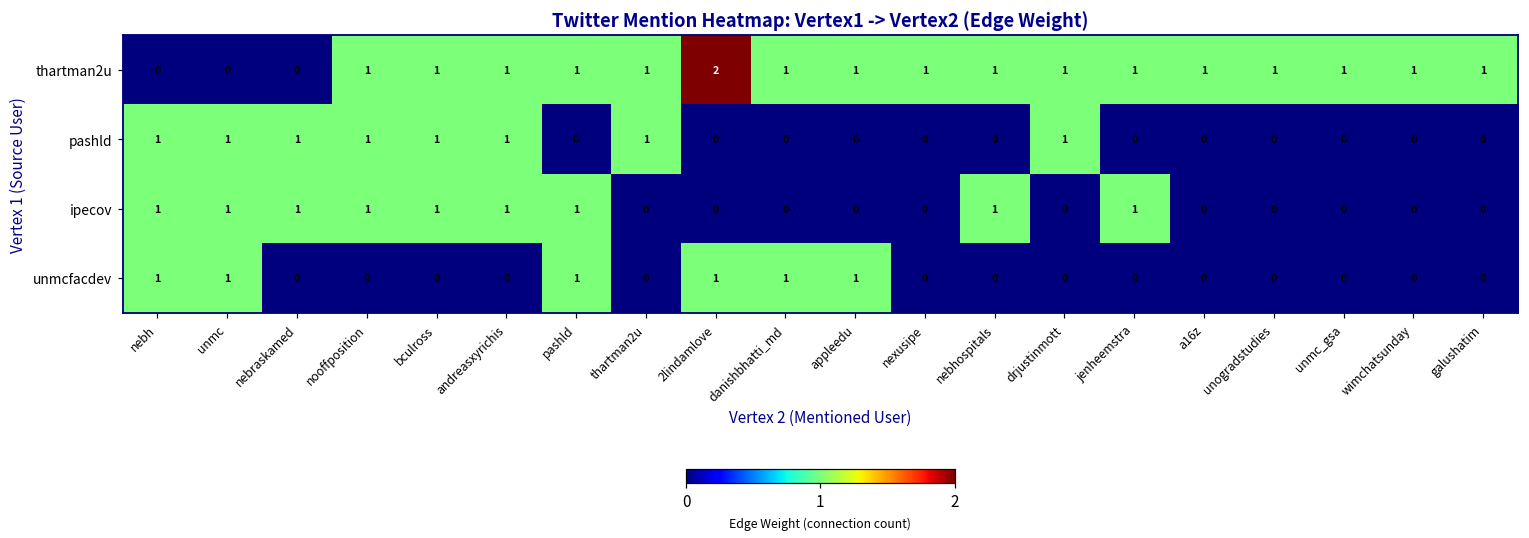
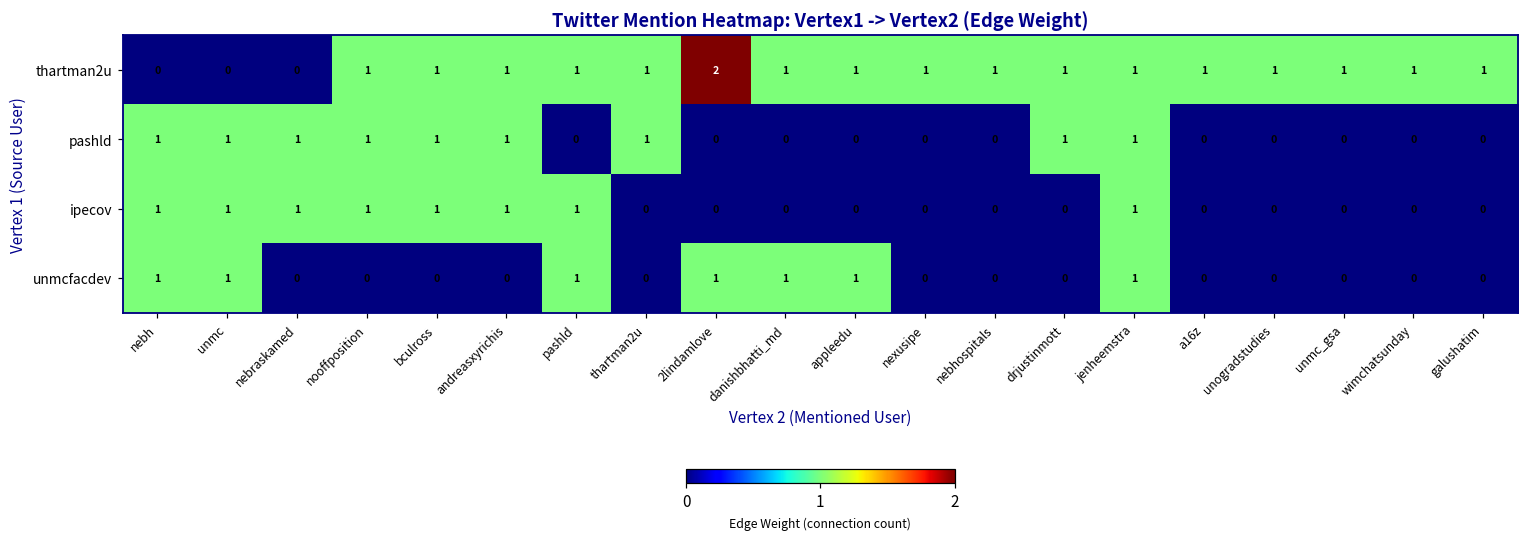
  {
    "thartman2u": {
      "nebh": 0,
      "unmc": 0,
      "nebraskamed": 0,
      "nooffposition": 1,
      "bculross": 1,
      "andreasxyrichis": 1,
      "pashld": 1,
      "thartman2u": 1,
      "2lindamlove": 2,
      "danishbhatti_md": 1,
      "appleedu": 1,
      "nexusipe": 1,
      "nebhospitals": 1,
      "drjustinmott": 1,
      "jenheemstra": 1,
      "a16z": 1,
      "unogradstudies": 1,
      "unmc_gsa": 1,
      "wimchatsunday": 1,
      "galushatim": 1
    },
    "pashld": {
      "nebh": 1,
      "unmc": 1,
      "nebraskamed": 1,
      "nooffposition": 1,
      "bculross": 1,
      "andreasxyrichis": 1,
      "pashld": 0,
      "thartman2u": 1,
      "2lindamlove": 0,
      "danishbhatti_md": 0,
      "appleedu": 0,
      "nexusipe": 0,
      "nebhospitals": 0,
      "drjustinmott": 1,
-     "jenheemstra": 0,
+     "jenheemstra": 1,
      "a16z": 0,
      "unogradstudies": 0,
      "unmc_gsa": 0,
      "wimchatsunday": 0,
      "galushatim": 0
    },
    "ipecov": {
      "nebh": 1,
      "unmc": 1,
      "nebraskamed": 1,
      "nooffposition": 1,
      "bculross": 1,
      "andreasxyrichis": 1,
      "pashld": 1,
      "thartman2u": 0,
      "2lindamlove": 0,
      "danishbhatti_md": 0,
      "appleedu": 0,
      "nexusipe": 0,
-     "nebhospitals": 1,
+     "nebhospitals": 0,
      "drjustinmott": 0,
      "jenheemstra": 1,
      "a16z": 0,
      "unogradstudies": 0,
      "unmc_gsa": 0,
      "wimchatsunday": 0,
      "galushatim": 0
    },
    "unmcfacdev": {
      "nebh": 1,
      "unmc": 1,
      "nebraskamed": 0,
      "nooffposition": 0,
      "bculross": 0,
      "andreasxyrichis": 0,
      "pashld": 1,
      "thartman2u": 0,
      "2lindamlove": 1,
      "danishbhatti_md": 1,
      "appleedu": 1,
      "nexusipe": 0,
      "nebhospitals": 0,
      "drjustinmott": 0,
-     "jenheemstra": 0,
+     "jenheemstra": 1,
      "a16z": 0,
      "unogradstudies": 0,
      "unmc_gsa": 0,
      "wimchatsunday": 0,
      "galushatim": 0
    }
  }
